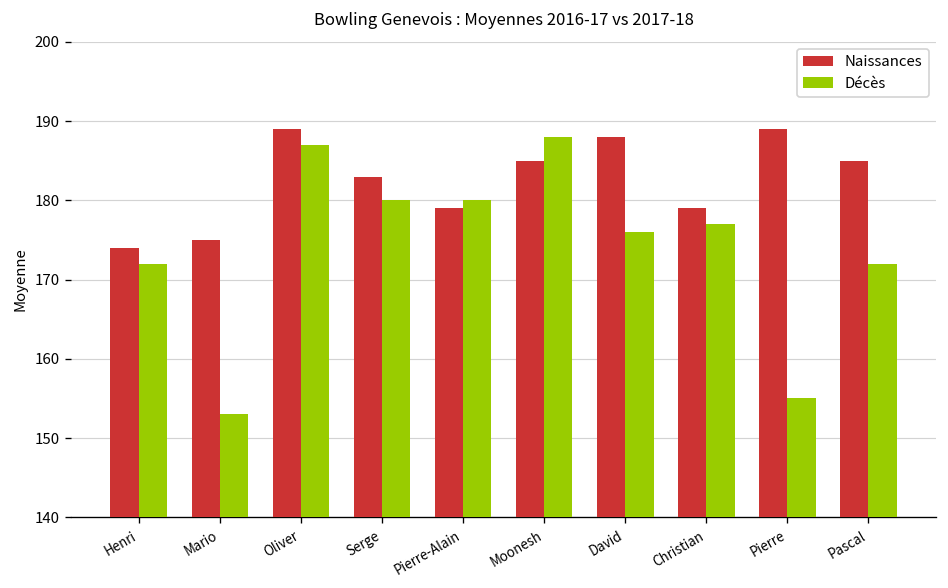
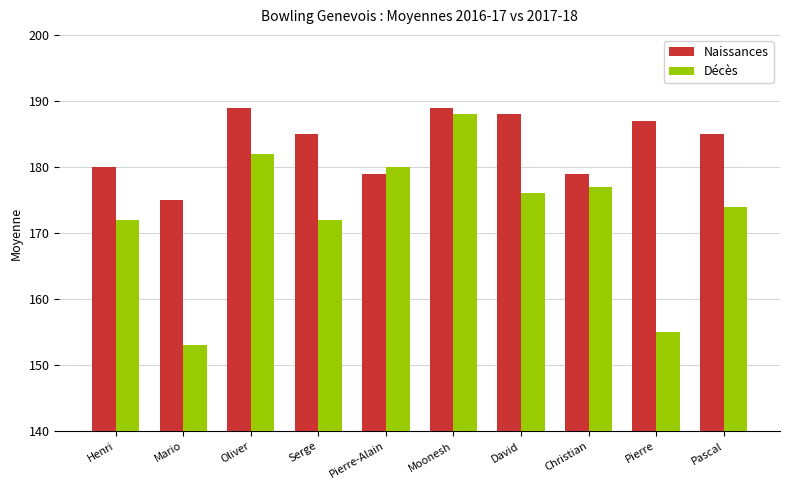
  {
    "Naissances": {
-     "Henri": 174,
+     "Henri": 180,
      "Mario": 175,
      "Oliver": 189,
-     "Serge": 183,
+     "Serge": 185,
      "Pierre-Alain": 179,
-     "Moonesh": 185,
+     "Moonesh": 189,
      "David": 188,
      "Christian": 179,
-     "Pierre": 189,
+     "Pierre": 187,
      "Pascal": 185
    },
    "Décès": {
      "Henri": 172,
      "Mario": 153,
-     "Oliver": 187,
-     "Serge": 180,
+     "Oliver": 182,
+     "Serge": 172,
      "Pierre-Alain": 180,
      "Moonesh": 188,
      "David": 176,
      "Christian": 177,
      "Pierre": 155,
-     "Pascal": 172
+     "Pascal": 174
    }
  }
